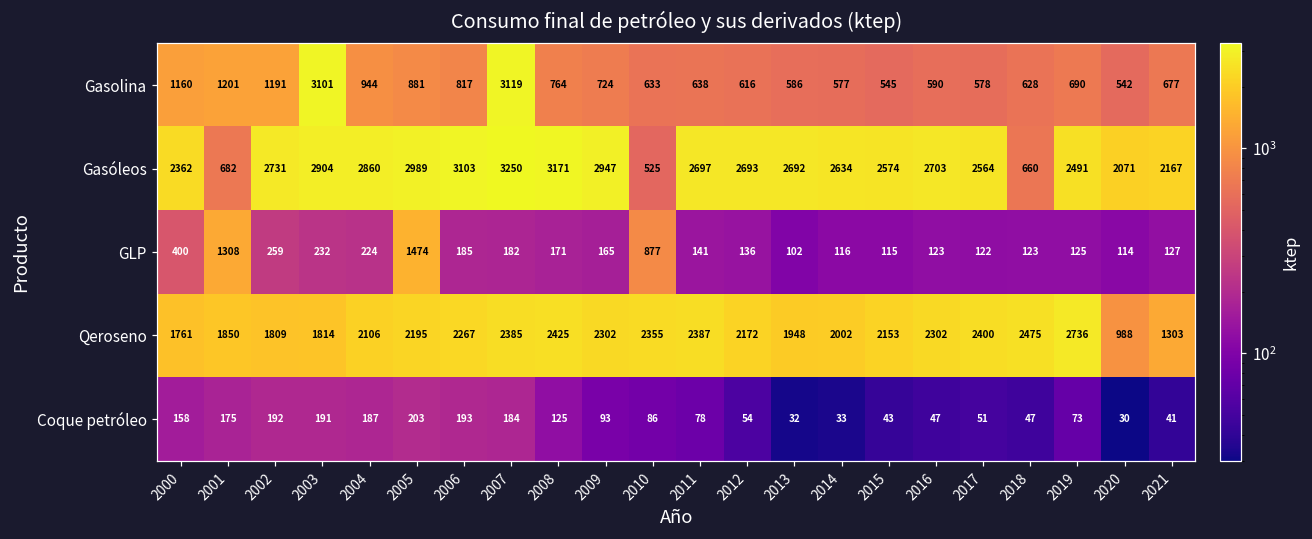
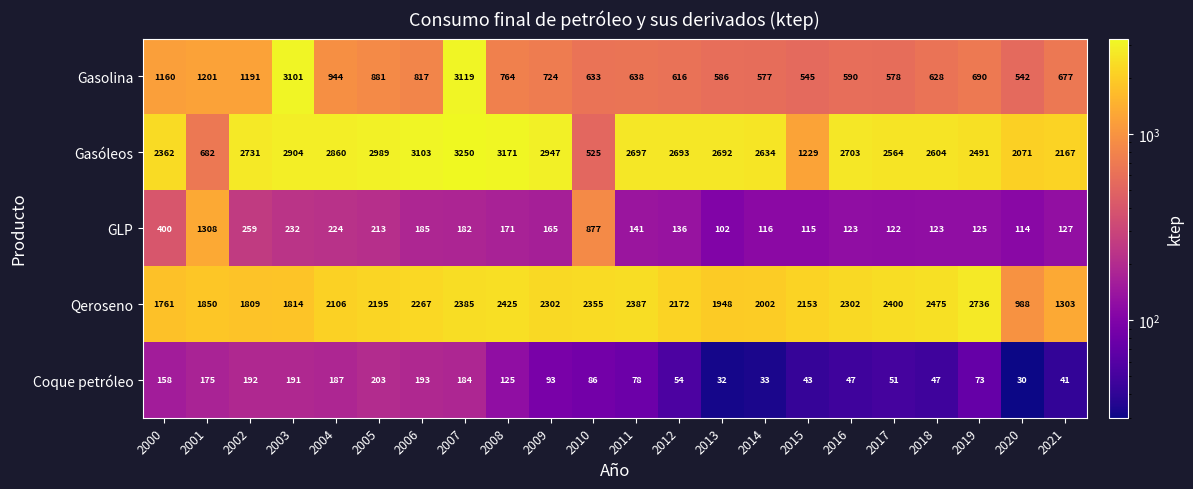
  {
    "Gasolina": {
      "2000": 1160,
      "2001": 1201,
      "2002": 1191,
      "2003": 3101,
      "2004": 944,
      "2005": 881,
      "2006": 817,
      "2007": 3119,
      "2008": 764,
      "2009": 724,
      "2010": 633,
      "2011": 638,
      "2012": 616,
      "2013": 586,
      "2014": 577,
      "2015": 545,
      "2016": 590,
      "2017": 578,
      "2018": 628,
      "2019": 690,
      "2020": 542,
      "2021": 677
    },
    "Gasóleos": {
      "2000": 2362,
      "2001": 682,
      "2002": 2731,
      "2003": 2904,
      "2004": 2860,
      "2005": 2989,
      "2006": 3103,
      "2007": 3250,
      "2008": 3171,
      "2009": 2947,
      "2010": 525,
      "2011": 2697,
      "2012": 2693,
      "2013": 2692,
      "2014": 2634,
-     "2015": 2574,
+     "2015": 1229,
      "2016": 2703,
      "2017": 2564,
-     "2018": 660,
+     "2018": 2604,
      "2019": 2491,
      "2020": 2071,
      "2021": 2167
    },
    "GLP": {
      "2000": 400,
      "2001": 1308,
      "2002": 259,
      "2003": 232,
      "2004": 224,
-     "2005": 1474,
+     "2005": 213,
      "2006": 185,
      "2007": 182,
      "2008": 171,
      "2009": 165,
      "2010": 877,
      "2011": 141,
      "2012": 136,
      "2013": 102,
      "2014": 116,
      "2015": 115,
      "2016": 123,
      "2017": 122,
      "2018": 123,
      "2019": 125,
      "2020": 114,
      "2021": 127
    },
    "Qeroseno": {
      "2000": 1761,
      "2001": 1850,
      "2002": 1809,
      "2003": 1814,
      "2004": 2106,
      "2005": 2195,
      "2006": 2267,
      "2007": 2385,
      "2008": 2425,
      "2009": 2302,
      "2010": 2355,
      "2011": 2387,
      "2012": 2172,
      "2013": 1948,
      "2014": 2002,
      "2015": 2153,
      "2016": 2302,
      "2017": 2400,
      "2018": 2475,
      "2019": 2736,
      "2020": 988,
      "2021": 1303
    },
    "Coque petróleo": {
      "2000": 158,
      "2001": 175,
      "2002": 192,
      "2003": 191,
      "2004": 187,
      "2005": 203,
      "2006": 193,
      "2007": 184,
      "2008": 125,
      "2009": 93,
      "2010": 86,
      "2011": 78,
      "2012": 54,
      "2013": 32,
      "2014": 33,
      "2015": 43,
      "2016": 47,
      "2017": 51,
      "2018": 47,
      "2019": 73,
      "2020": 30,
      "2021": 41
    }
  }
